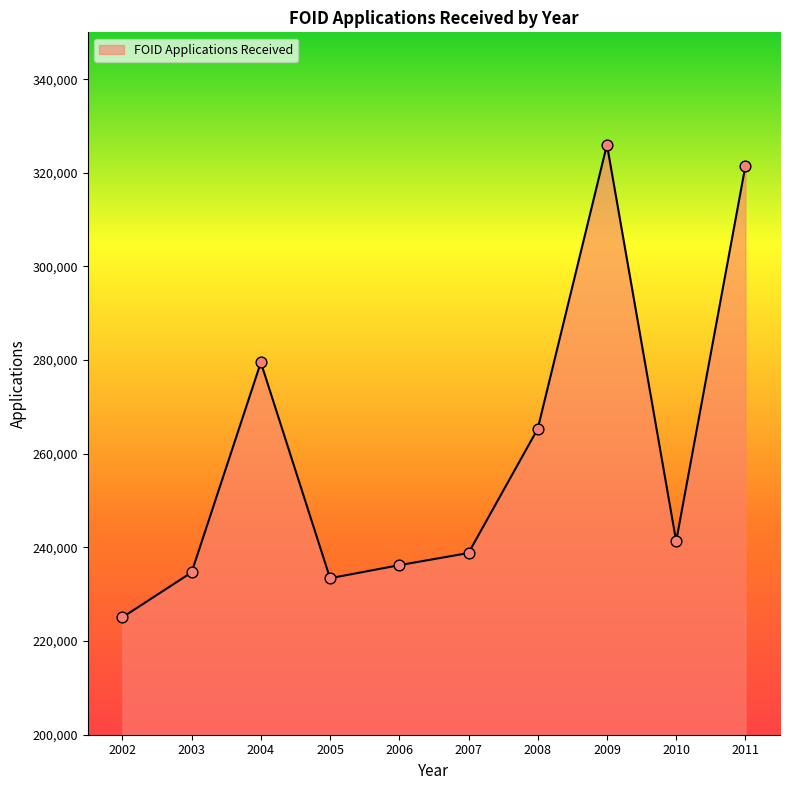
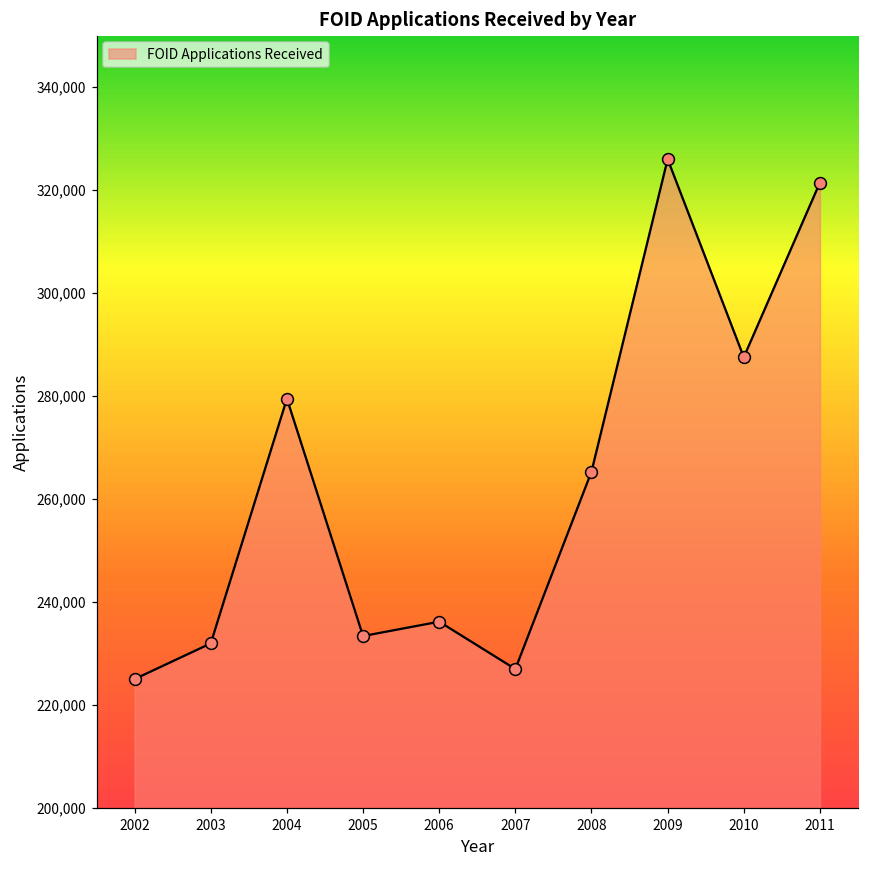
  {
    "2002": "225,000",
-   "2003": "235,000",
+   "2003": "232,000",
    "2004": "280,000",
    "2005": "233,000",
    "2006": "236,000",
-   "2007": "239,000",
+   "2007": "227,000",
    "2008": "265,000",
    "2009": "326,000",
-   "2010": "241,000",
+   "2010": "288,000",
    "2011": "321,000"
  }
